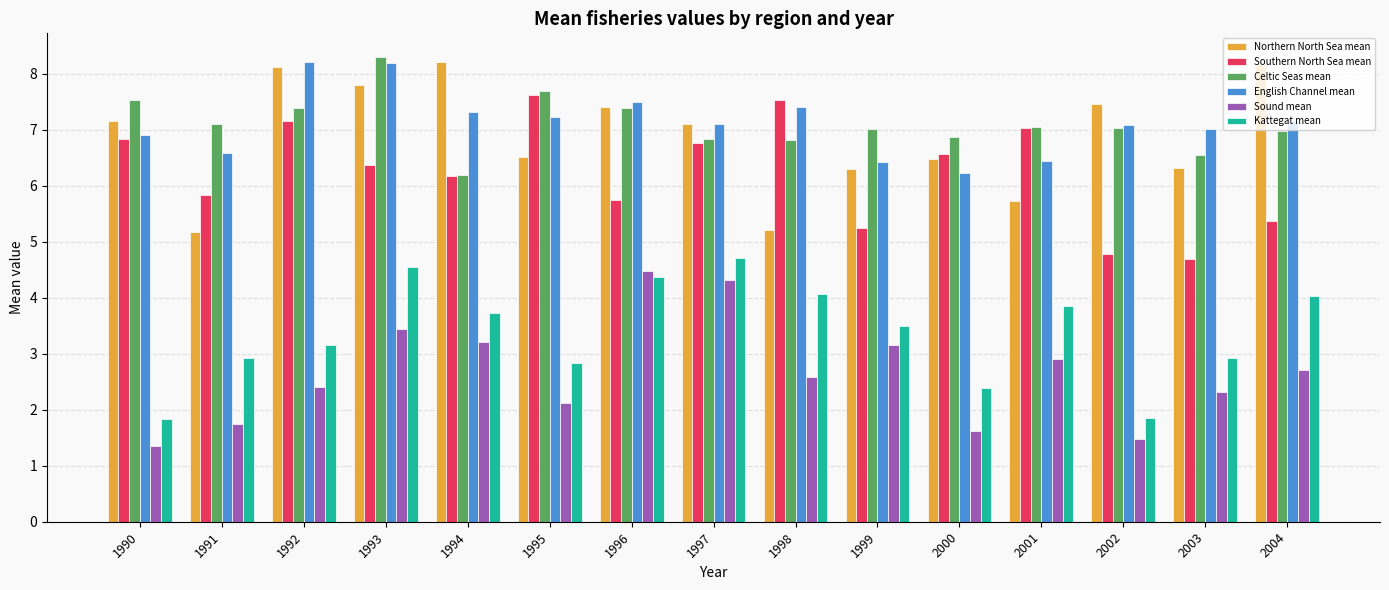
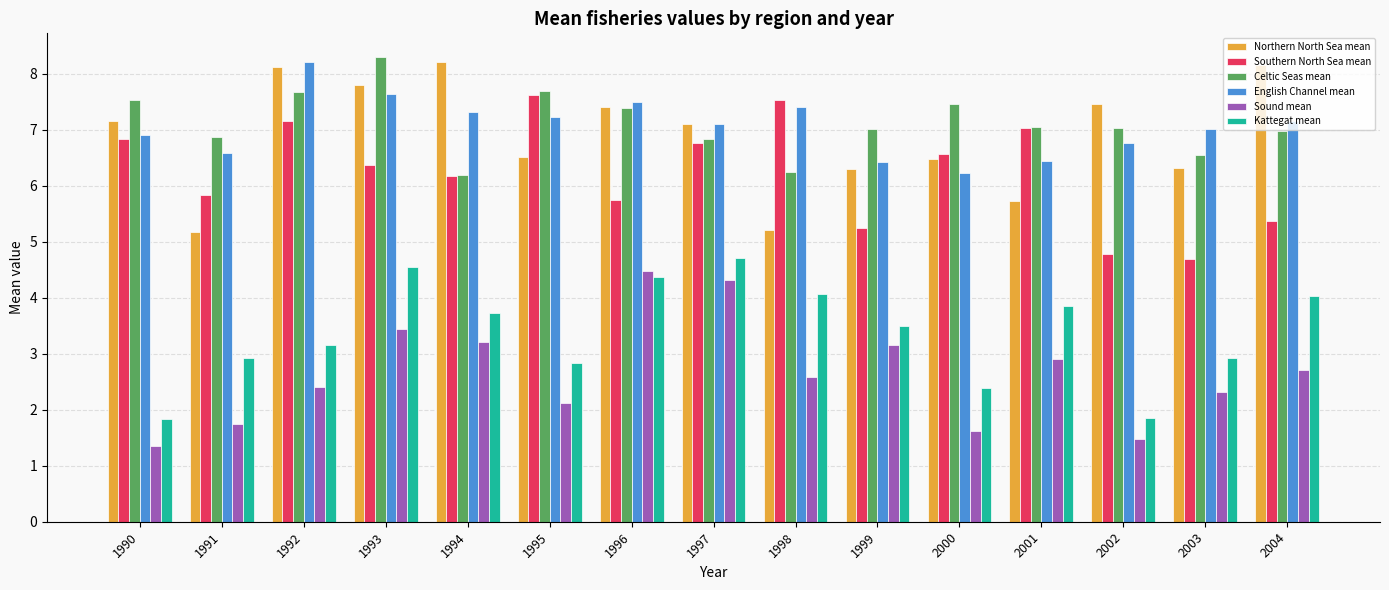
  {
    "Northern North Sea mean": {
      "1990": 7.1,
      "1991": 5.2,
      "1992": 8.1,
      "1993": 7.8,
      "1994": 8.2,
      "1995": 6.5,
      "1996": 7.4,
      "1997": 7.1,
      "1998": 5.2,
      "1999": 6.3,
      "2000": 6.5,
      "2001": 5.7,
      "2002": 7.5,
      "2003": 6.3
    },
    "Southern North Sea mean": {
      "1990": 6.8,
      "1991": 5.8,
      "1992": 7.1,
      "1993": 6.4,
      "1994": 6.2,
      "1995": 7.6,
      "1996": 5.7,
      "1997": 6.8,
      "1998": 7.5,
      "1999": 5.2,
      "2000": 6.6,
      "2001": 7.0,
      "2002": 4.8,
      "2003": 4.7,
      "2004": 5.4
    },
    "Celtic Seas mean": {
      "1990": 7.5,
-     "1991": 7.1,
-     "1992": 7.4,
+     "1991": 6.9,
+     "1992": 7.7,
      "1993": 8.3,
      "1994": 6.2,
      "1995": 7.7,
      "1996": 7.4,
      "1997": 6.8,
-     "1998": 6.8,
+     "1998": 6.2,
      "1999": 7.0,
-     "2000": 6.9,
+     "2000": 7.5,
      "2001": 7.0,
      "2002": 7.0,
      "2003": 6.6,
      "2004": 7.0
    },
    "English Channel mean": {
      "1990": 6.9,
      "1991": 6.6,
      "1992": 8.2,
-     "1993": 8.2,
+     "1993": 7.6,
      "1994": 7.3,
      "1995": 7.2,
      "1996": 7.5,
      "1997": 7.1,
      "1998": 7.4,
      "1999": 6.4,
      "2000": 6.2,
      "2001": 6.4,
-     "2002": 7.1,
+     "2002": 6.8,
      "2003": 7.0
    },
    "Sound mean": {
      "1990": 1.4,
      "1991": 1.7,
      "1992": 2.4,
      "1993": 3.4,
      "1994": 3.2,
      "1995": 2.1,
      "1996": 4.5,
      "1997": 4.3,
      "1998": 2.6,
      "1999": 3.2,
      "2000": 1.6,
      "2001": 2.9,
      "2002": 1.5,
      "2003": 2.3,
      "2004": 2.7
    },
    "Kattegat mean": {
      "1990": 1.8,
      "1991": 2.9,
      "1992": 3.2,
      "1993": 4.5,
      "1994": 3.7,
      "1995": 2.8,
      "1996": 4.4,
      "1997": 4.7,
      "1998": 4.1,
      "1999": 3.5,
      "2000": 2.4,
      "2001": 3.9,
      "2002": 1.9,
      "2003": 2.9,
      "2004": 4.0
    }
  }
